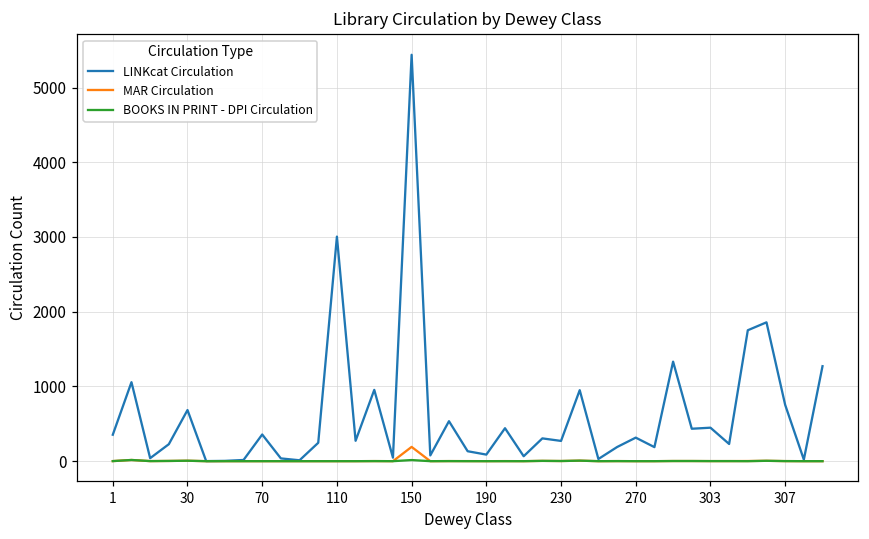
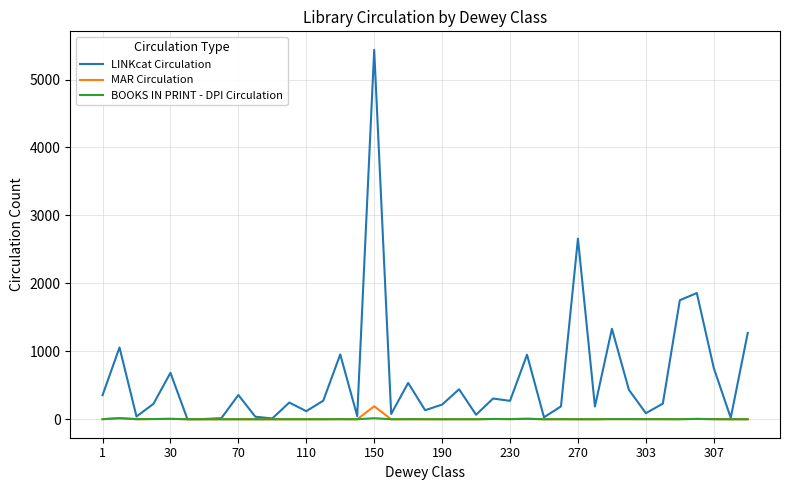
  {
    "LINKcat Circulation": {
      "1": 400,
      "30": 700,
      "70": 400,
-     "110": 3000,
+     "110": 100,
      "150": 5400,
-     "190": 100,
+     "190": 200,
      "230": 300,
-     "270": 300,
-     "303": 400,
+     "270": 2700,
+     "303": 100,
      "307": 800
    },
    "MAR Circulation": {
      "150": 200
    },
    "BOOKS IN PRINT - DPI Circulation": {
      "150": 0
    }
  }
